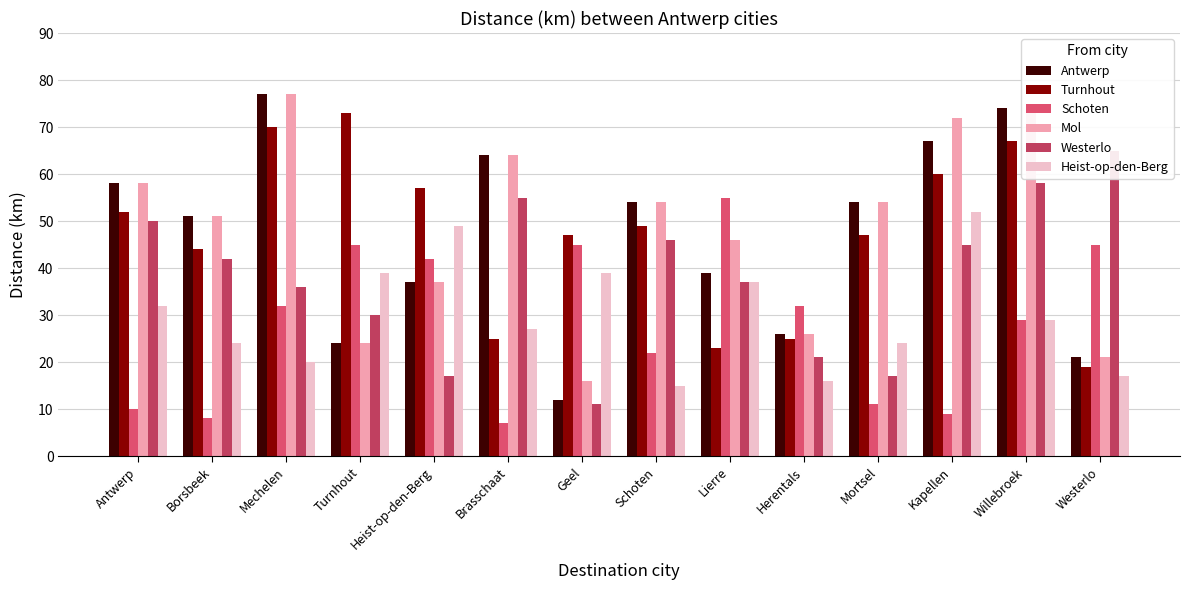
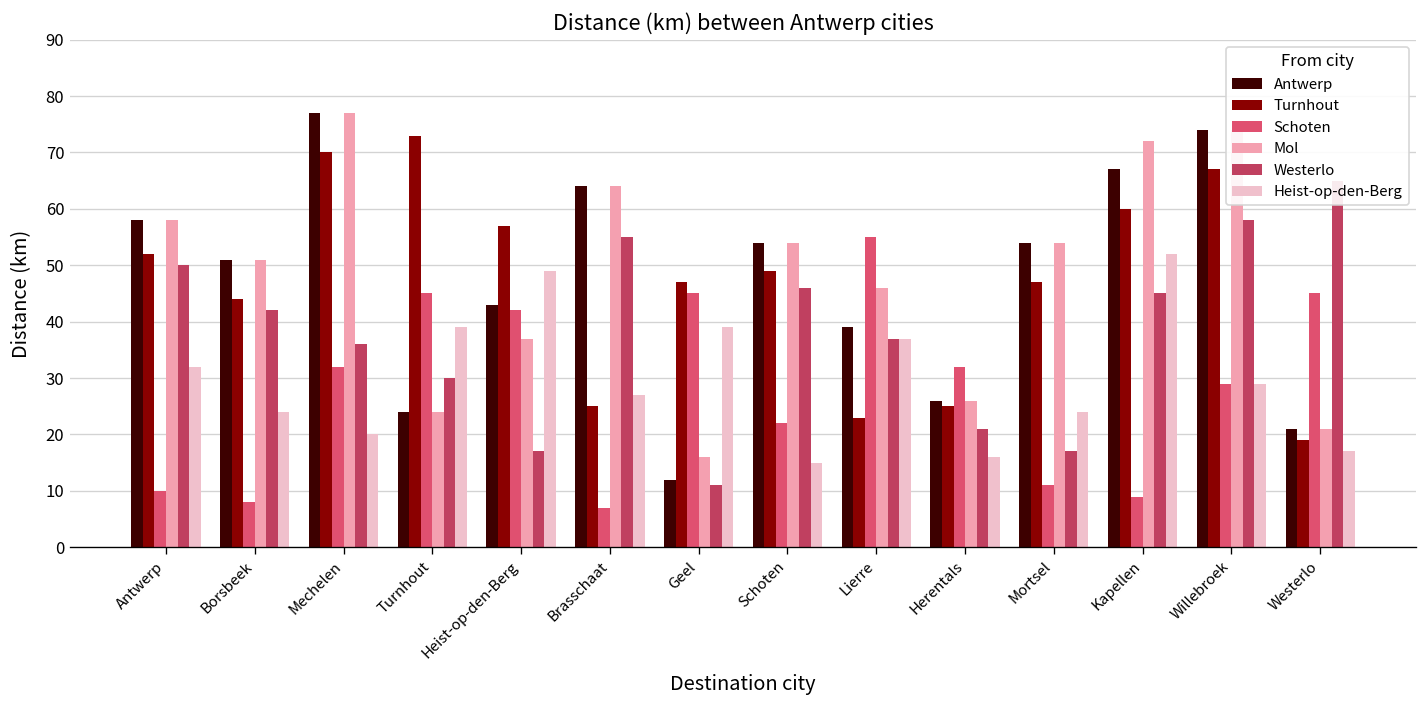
  {
    "Antwerp": {
      "Antwerp": 58,
      "Borsbeek": 51,
      "Mechelen": 77,
      "Turnhout": 24,
-     "Heist-op-den-Berg": 37,
+     "Heist-op-den-Berg": 43,
      "Brasschaat": 64,
      "Geel": 12,
      "Schoten": 54,
      "Lierre": 39,
      "Herentals": 26,
      "Mortsel": 54,
      "Kapellen": 67,
      "Willebroek": 74,
      "Westerlo": 21
    },
    "Turnhout": {
      "Antwerp": 52,
      "Borsbeek": 44,
      "Mechelen": 70,
      "Turnhout": 73,
      "Heist-op-den-Berg": 57,
      "Brasschaat": 25,
      "Geel": 47,
      "Schoten": 49,
      "Lierre": 23,
      "Herentals": 25,
      "Mortsel": 47,
      "Kapellen": 60,
      "Willebroek": 67,
      "Westerlo": 19
    }
  }
